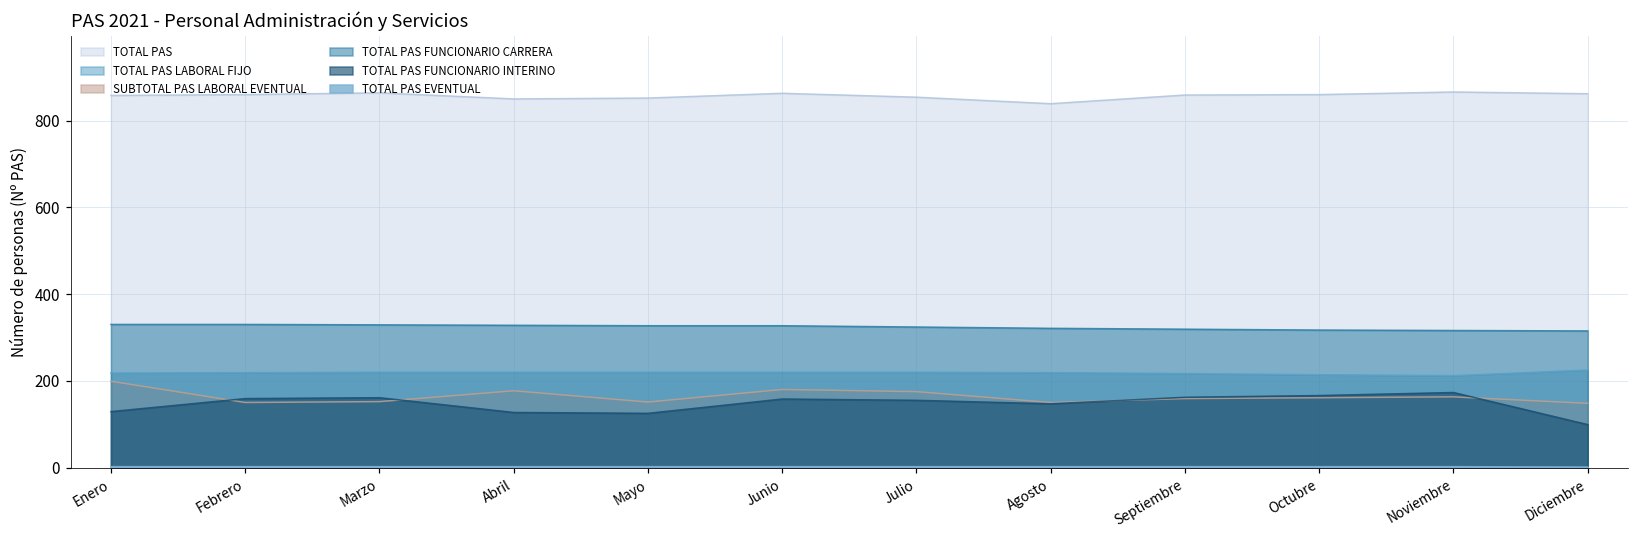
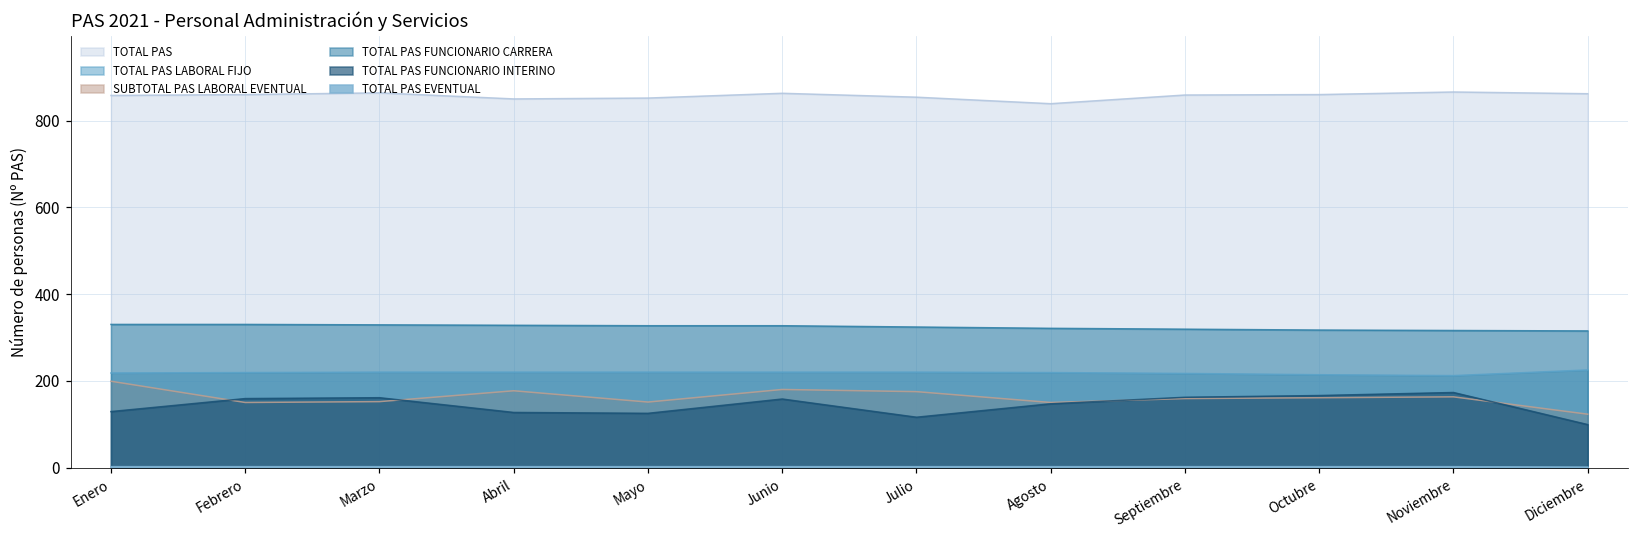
  {
    "SUBTOTAL PAS LABORAL EVENTUAL": {
      "Enero": 200,
      "Febrero": 150,
      "Marzo": 150,
      "Abril": 180,
      "Mayo": 150,
      "Junio": 180,
      "Julio": 180,
      "Noviembre": 160,
-     "Diciembre": 150
+     "Diciembre": 120
    },
    "TOTAL PAS FUNCIONARIO INTERINO": {
      "Enero": 130,
      "Febrero": 160,
      "Marzo": 160,
      "Abril": 130,
      "Mayo": 130,
      "Junio": 160,
-     "Julio": 160,
+     "Julio": 120,
      "Noviembre": 170,
      "Diciembre": 100
    }
  }
